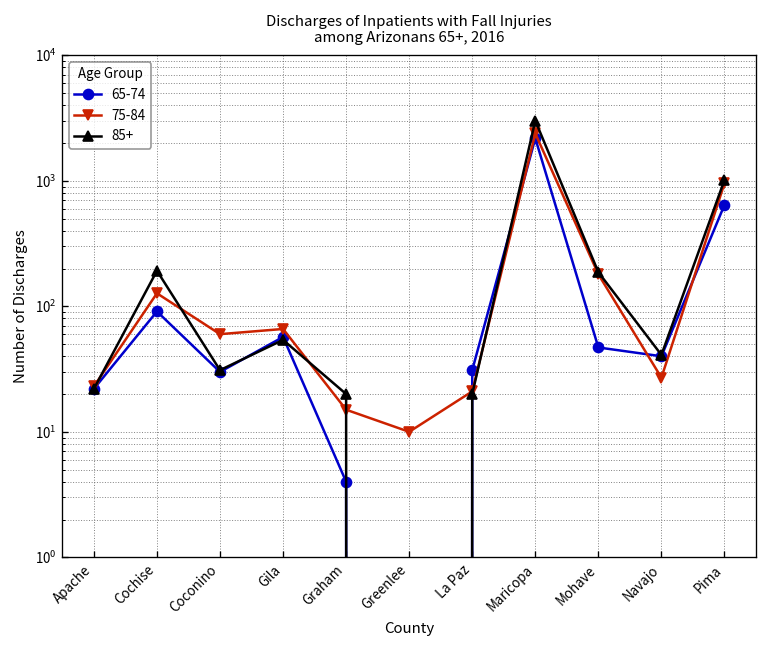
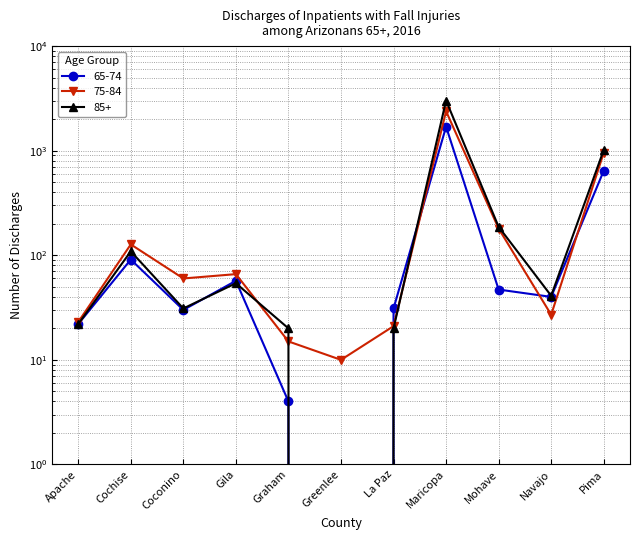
  {
    "65-74": {
      "Cochise": 90,
      "Graham": 4,
      "La Paz": 31,
-     "Maricopa": 2200,
+     "Maricopa": 1700,
      "Mohave": 50,
      "Pima": 600
    },
    "75-84": {
      "Cochise": 130,
      "Coconino": 60,
      "Gila": 70,
      "Graham": 15,
      "Greenlee": 10,
      "Maricopa": 2400,
      "Navajo": 27,
      "Pima": 1000
    },
    "85+": {
-     "Cochise": 190,
+     "Cochise": 110,
      "Graham": 20,
      "Maricopa": 3000,
      "Pima": 1000
    }
  }
